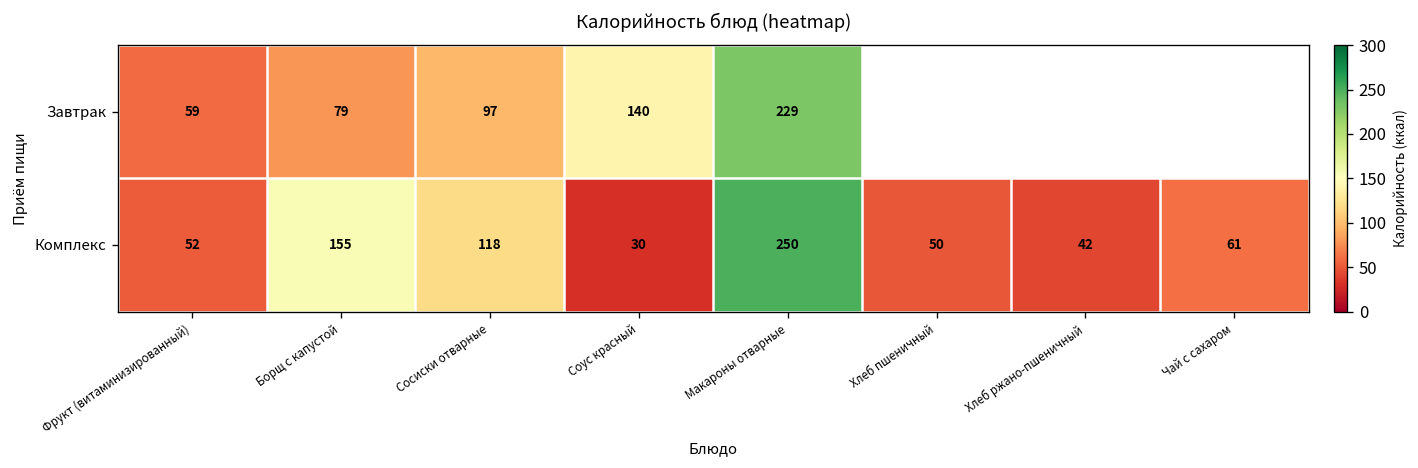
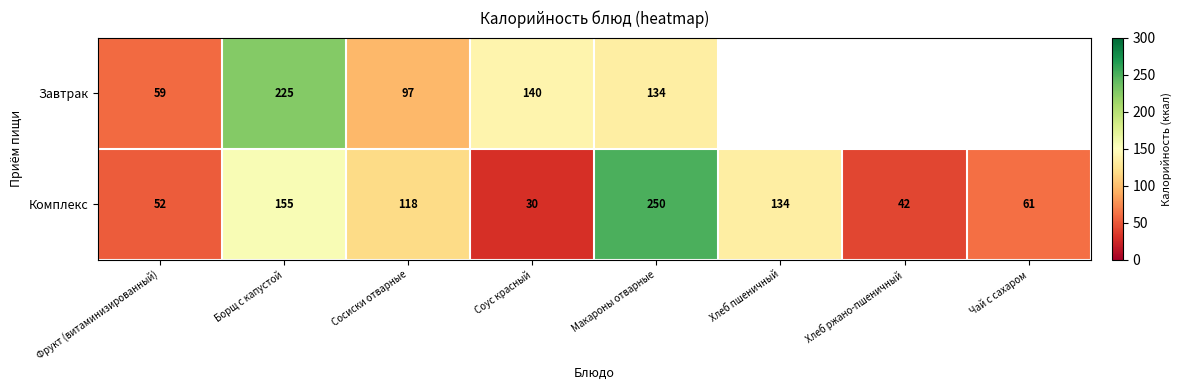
  {
    "Завтрак": {
      "Фрукт (витаминизированный)": 59,
-     "Борщ с капустой": 79,
+     "Борщ с капустой": 225,
      "Сосиски отварные": 97,
      "Соус красный": 140,
-     "Макароны отварные": 229
+     "Макароны отварные": 134
    },
    "Комплекс": {
      "Фрукт (витаминизированный)": 52,
      "Борщ с капустой": 155,
      "Сосиски отварные": 118,
      "Соус красный": 30,
      "Макароны отварные": 250,
-     "Хлеб пшеничный": 50,
+     "Хлеб пшеничный": 134,
      "Хлеб ржано-пшеничный": 42,
      "Чай с сахаром": 61
    }
  }
